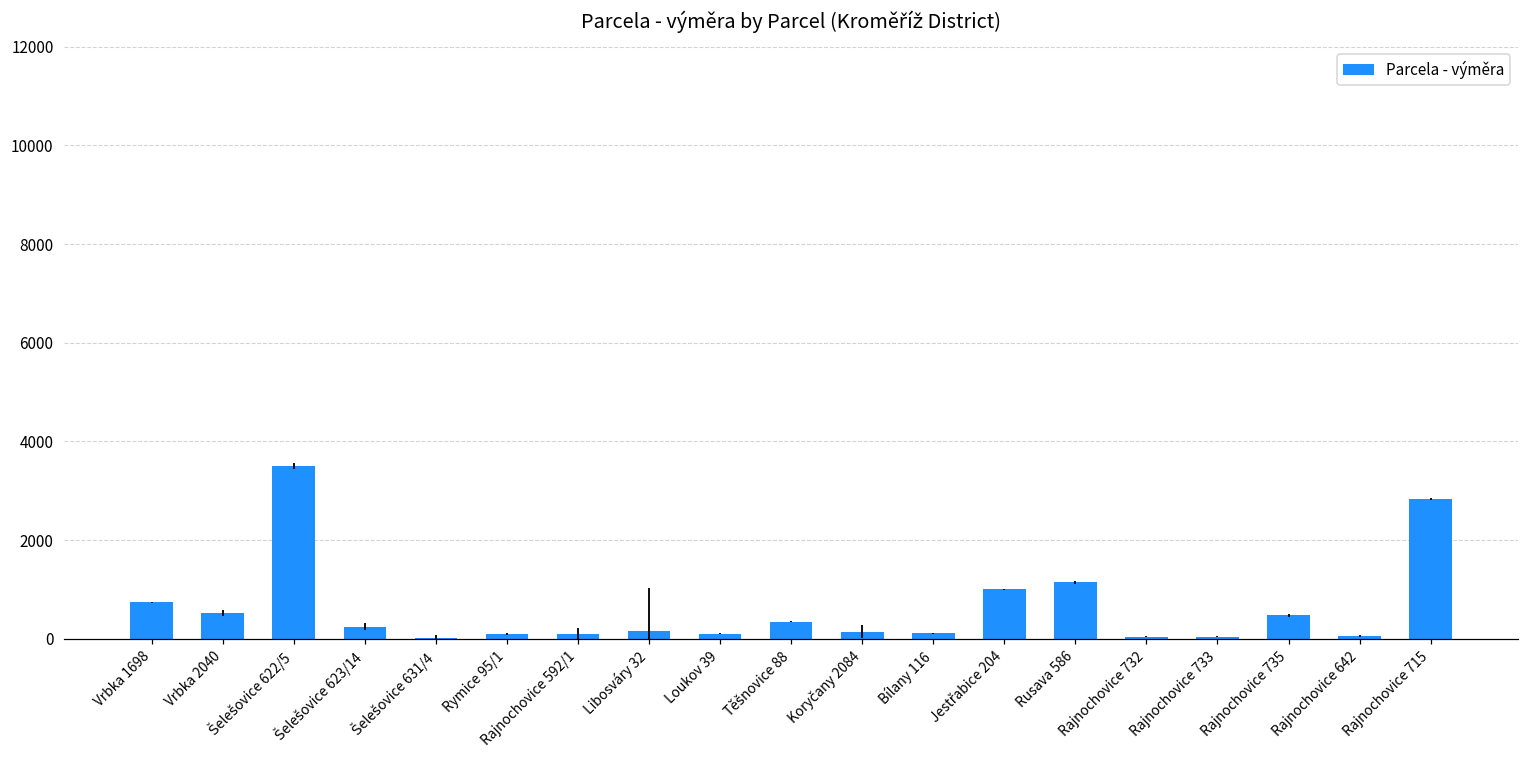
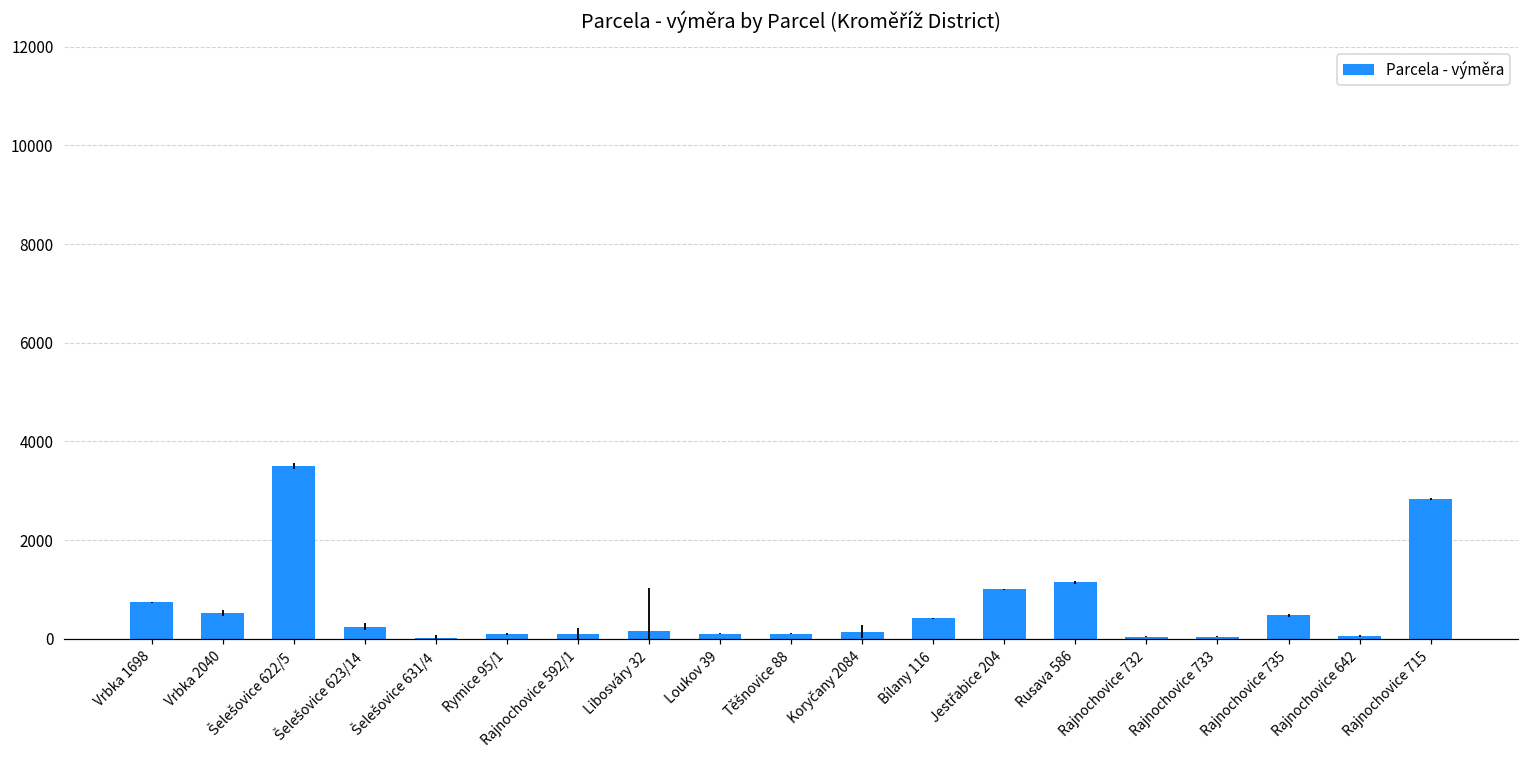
  {
    "Vrbka 1698": 700,
    "Vrbka 2040": 500,
    "Šelešovice 622/5": 3500,
    "Šelešovice 623/14": 200,
    "Rymice 95/1": 100,
    "Rajnochovice 592/1": 100,
    "Libosváry 32": 200,
    "Loukov 39": 100,
-   "Těšnovice 88": 400,
+   "Těšnovice 88": 100,
    "Koryčany 2084": 100,
-   "Bílany 116": 100,
+   "Bílany 116": 400,
    "Jestřabice 204": 1000,
    "Rusava 586": 1100,
    "Rajnochovice 735": 500,
    "Rajnochovice 715": 2800
  }
